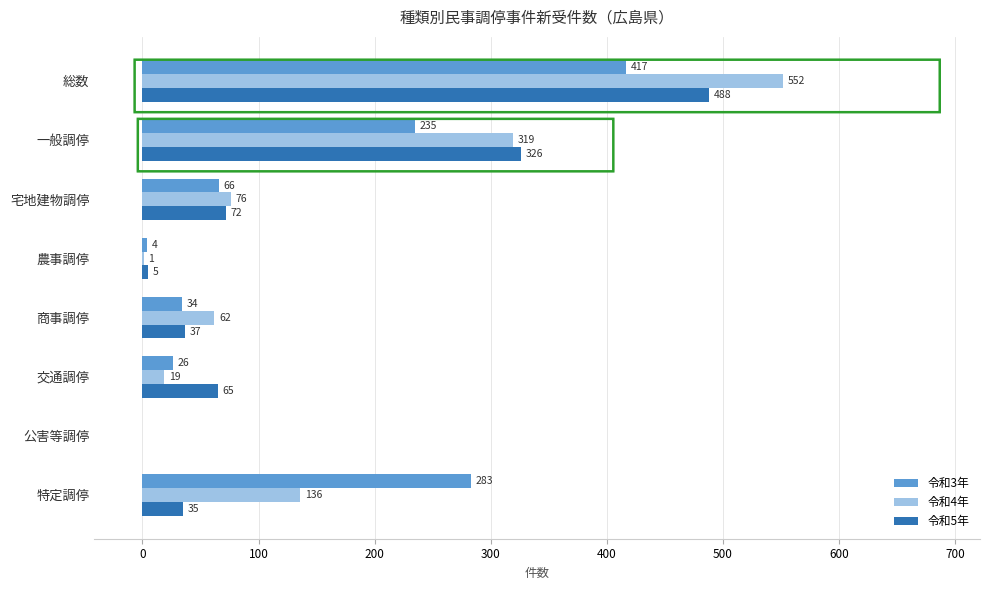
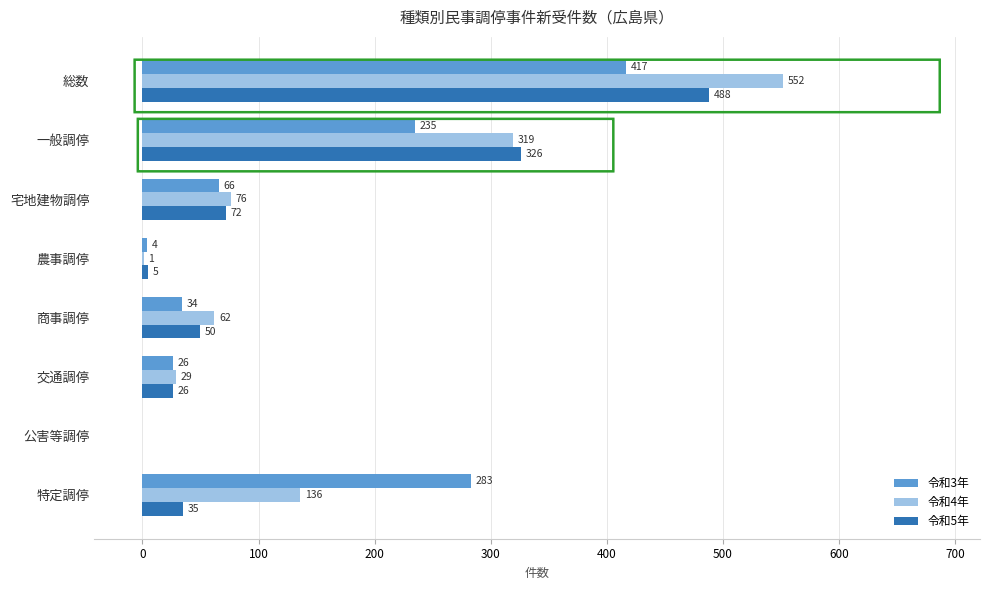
  {
    "令和3年": {
      "総数": 417,
      "一般調停": 235,
      "宅地建物調停": 66,
      "農事調停": 4,
      "商事調停": 34,
      "交通調停": 26,
      "特定調停": 283
    },
    "令和4年": {
      "総数": 552,
      "一般調停": 319,
      "宅地建物調停": 76,
      "農事調停": 1,
      "商事調停": 62,
-     "交通調停": 19,
+     "交通調停": 29,
      "特定調停": 136
    },
    "令和5年": {
      "総数": 488,
      "一般調停": 326,
      "宅地建物調停": 72,
      "農事調停": 5,
-     "商事調停": 37,
-     "交通調停": 65,
+     "商事調停": 50,
+     "交通調停": 26,
      "特定調停": 35
    }
  }
